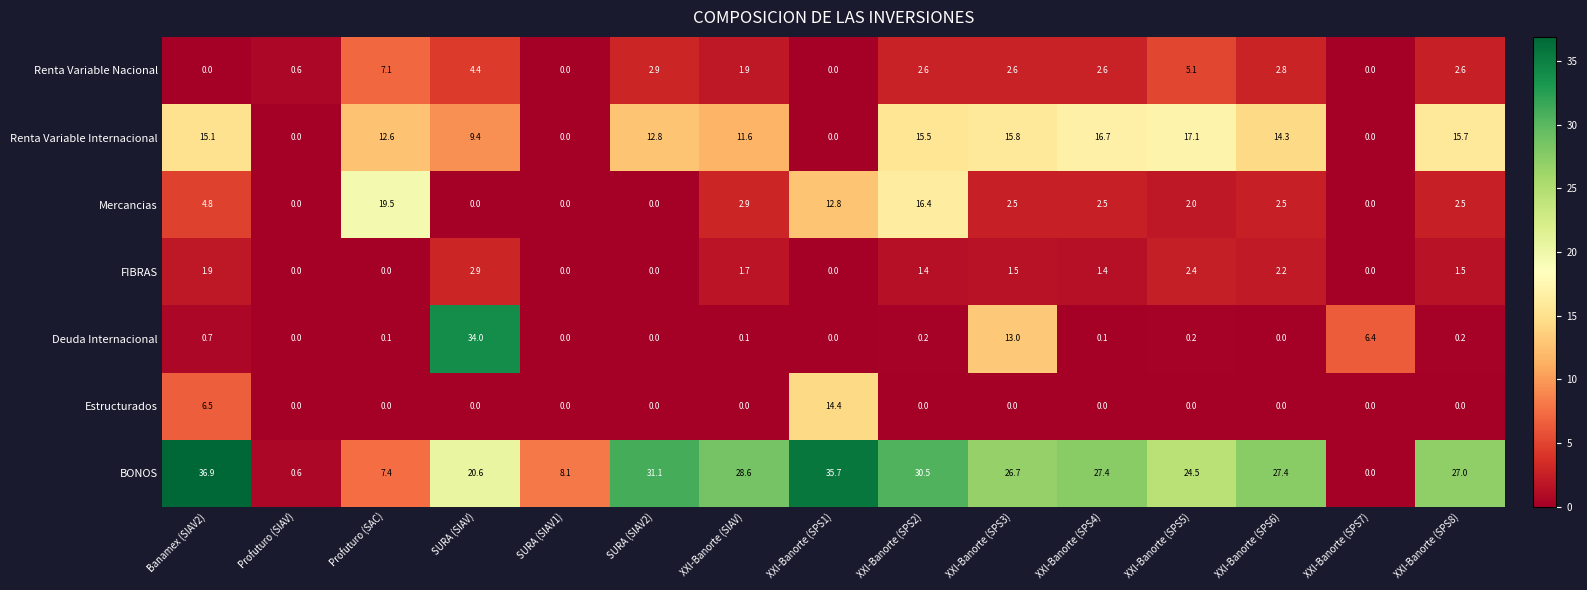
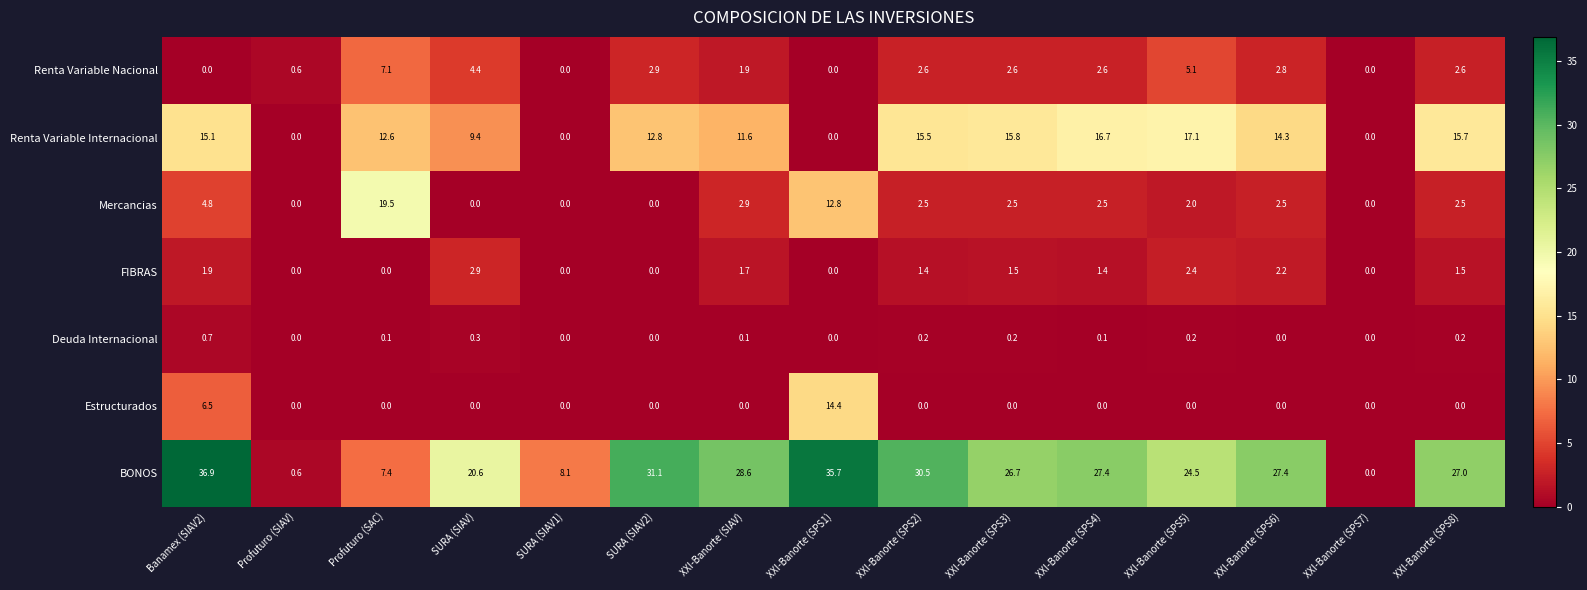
  {
    "Renta Variable Nacional": {
      "Banamex (SIAV2)": 0.0,
      "Profuturo (SIAV)": 0.6,
      "Profuturo (SAC)": 7.1,
      "SURA (SIAV)": 4.4,
      "SURA (SIAV1)": 0.0,
      "SURA (SIAV2)": 2.9,
      "XXI-Banorte (SIAV)": 1.9,
      "XXI-Banorte (SPS1)": 0.0,
      "XXI-Banorte (SPS2)": 2.6,
      "XXI-Banorte (SPS3)": 2.6,
      "XXI-Banorte (SPS4)": 2.6,
      "XXI-Banorte (SPS5)": 5.1,
      "XXI-Banorte (SPS6)": 2.8,
      "XXI-Banorte (SPS7)": 0.0,
      "XXI-Banorte (SPS8)": 2.6
    },
    "Renta Variable Internacional": {
      "Banamex (SIAV2)": 15.1,
      "Profuturo (SIAV)": 0.0,
      "Profuturo (SAC)": 12.6,
      "SURA (SIAV)": 9.4,
      "SURA (SIAV1)": 0.0,
      "SURA (SIAV2)": 12.8,
      "XXI-Banorte (SIAV)": 11.6,
      "XXI-Banorte (SPS1)": 0.0,
      "XXI-Banorte (SPS2)": 15.5,
      "XXI-Banorte (SPS3)": 15.8,
      "XXI-Banorte (SPS4)": 16.7,
      "XXI-Banorte (SPS5)": 17.1,
      "XXI-Banorte (SPS6)": 14.3,
      "XXI-Banorte (SPS7)": 0.0,
      "XXI-Banorte (SPS8)": 15.7
    },
    "Mercancias": {
      "Banamex (SIAV2)": 4.8,
      "Profuturo (SIAV)": 0.0,
      "Profuturo (SAC)": 19.5,
      "SURA (SIAV)": 0.0,
      "SURA (SIAV1)": 0.0,
      "SURA (SIAV2)": 0.0,
      "XXI-Banorte (SIAV)": 2.9,
      "XXI-Banorte (SPS1)": 12.8,
-     "XXI-Banorte (SPS2)": 16.4,
+     "XXI-Banorte (SPS2)": 2.5,
      "XXI-Banorte (SPS3)": 2.5,
      "XXI-Banorte (SPS4)": 2.5,
      "XXI-Banorte (SPS5)": 2.0,
      "XXI-Banorte (SPS6)": 2.5,
      "XXI-Banorte (SPS7)": 0.0,
      "XXI-Banorte (SPS8)": 2.5
    },
    "FIBRAS": {
      "Banamex (SIAV2)": 1.9,
      "Profuturo (SIAV)": 0.0,
      "Profuturo (SAC)": 0.0,
      "SURA (SIAV)": 2.9,
      "SURA (SIAV1)": 0.0,
      "SURA (SIAV2)": 0.0,
      "XXI-Banorte (SIAV)": 1.7,
      "XXI-Banorte (SPS1)": 0.0,
      "XXI-Banorte (SPS2)": 1.4,
      "XXI-Banorte (SPS3)": 1.5,
      "XXI-Banorte (SPS4)": 1.4,
      "XXI-Banorte (SPS5)": 2.4,
      "XXI-Banorte (SPS6)": 2.2,
      "XXI-Banorte (SPS7)": 0.0,
      "XXI-Banorte (SPS8)": 1.5
    },
    "Deuda Internacional": {
      "Banamex (SIAV2)": 0.7,
      "Profuturo (SIAV)": 0.0,
      "Profuturo (SAC)": 0.1,
-     "SURA (SIAV)": 34.0,
+     "SURA (SIAV)": 0.3,
      "SURA (SIAV1)": 0.0,
      "SURA (SIAV2)": 0.0,
      "XXI-Banorte (SIAV)": 0.1,
      "XXI-Banorte (SPS1)": 0.0,
      "XXI-Banorte (SPS2)": 0.2,
-     "XXI-Banorte (SPS3)": 13.0,
+     "XXI-Banorte (SPS3)": 0.2,
      "XXI-Banorte (SPS4)": 0.1,
      "XXI-Banorte (SPS5)": 0.2,
      "XXI-Banorte (SPS6)": 0.0,
-     "XXI-Banorte (SPS7)": 6.4,
+     "XXI-Banorte (SPS7)": 0.0,
      "XXI-Banorte (SPS8)": 0.2
    },
    "Estructurados": {
      "Banamex (SIAV2)": 6.5,
      "Profuturo (SIAV)": 0.0,
      "Profuturo (SAC)": 0.0,
      "SURA (SIAV)": 0.0,
      "SURA (SIAV1)": 0.0,
      "SURA (SIAV2)": 0.0,
      "XXI-Banorte (SIAV)": 0.0,
      "XXI-Banorte (SPS1)": 14.4,
      "XXI-Banorte (SPS2)": 0.0,
      "XXI-Banorte (SPS3)": 0.0,
      "XXI-Banorte (SPS4)": 0.0,
      "XXI-Banorte (SPS5)": 0.0,
      "XXI-Banorte (SPS6)": 0.0,
      "XXI-Banorte (SPS7)": 0.0,
      "XXI-Banorte (SPS8)": 0.0
    },
    "BONOS": {
      "Banamex (SIAV2)": 36.9,
      "Profuturo (SIAV)": 0.6,
      "Profuturo (SAC)": 7.4,
      "SURA (SIAV)": 20.6,
      "SURA (SIAV1)": 8.1,
      "SURA (SIAV2)": 31.1,
      "XXI-Banorte (SIAV)": 28.6,
      "XXI-Banorte (SPS1)": 35.7,
      "XXI-Banorte (SPS2)": 30.5,
      "XXI-Banorte (SPS3)": 26.7,
      "XXI-Banorte (SPS4)": 27.4,
      "XXI-Banorte (SPS5)": 24.5,
      "XXI-Banorte (SPS6)": 27.4,
      "XXI-Banorte (SPS7)": 0.0,
      "XXI-Banorte (SPS8)": 27.0
    }
  }
